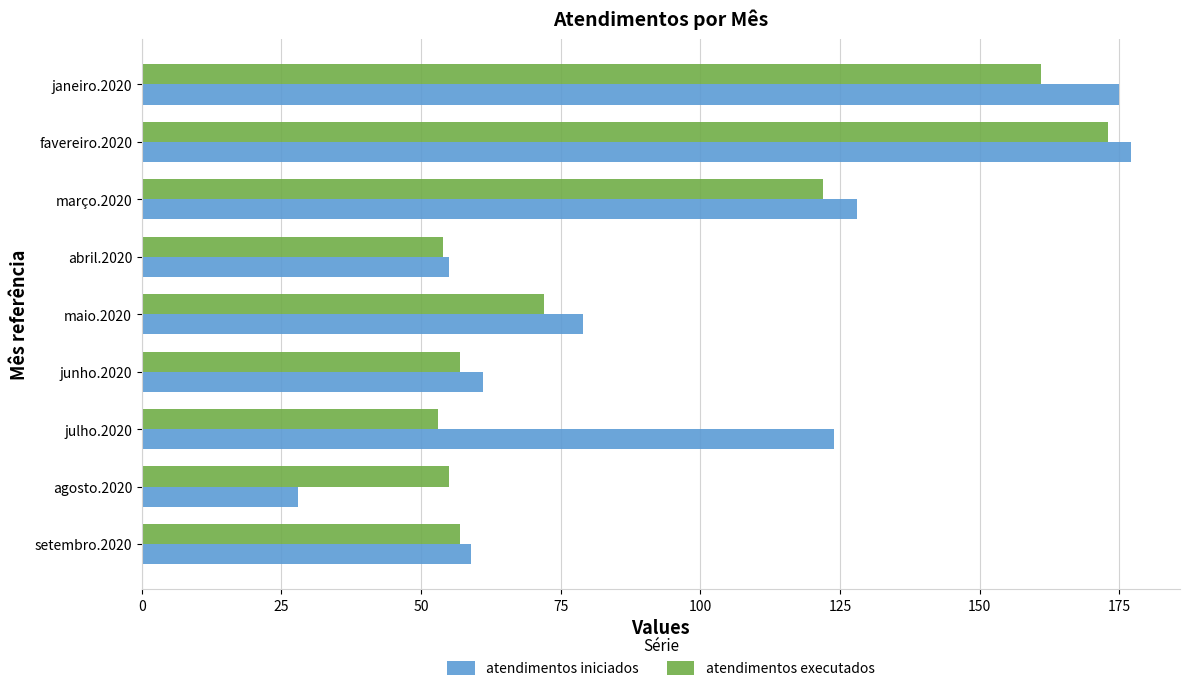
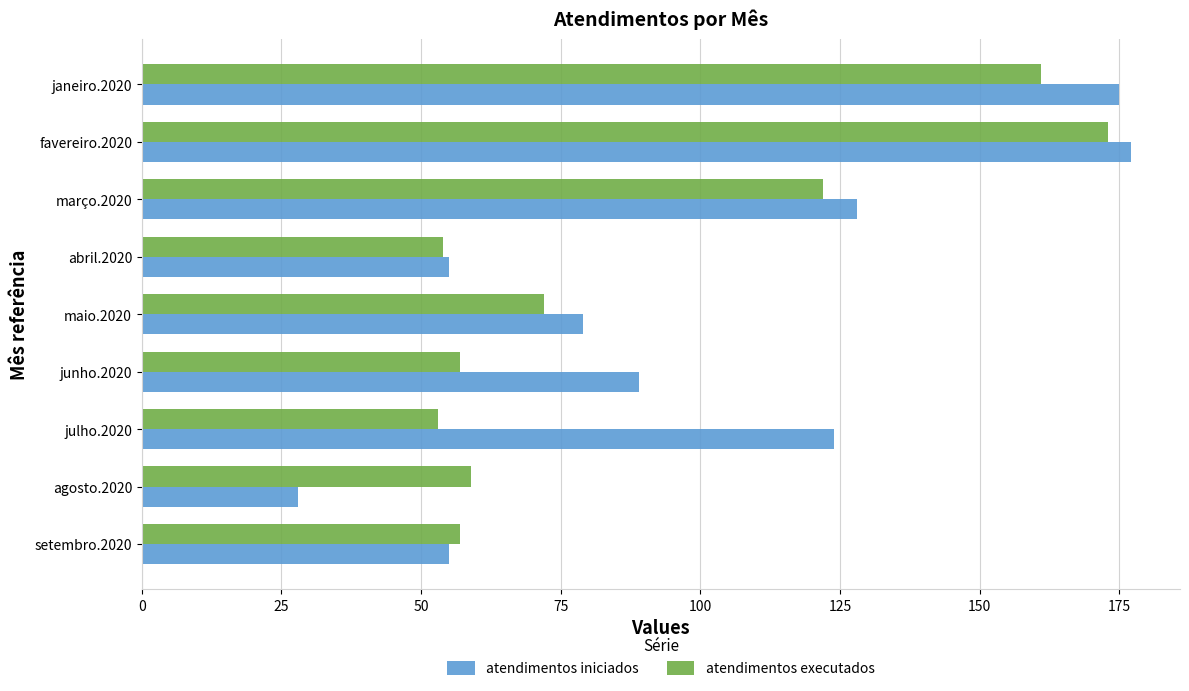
  {
    "atendimentos iniciados": {
      "janeiro.2020": 175,
      "favereiro.2020": 177,
      "março.2020": 128,
      "abril.2020": 55,
      "maio.2020": 79,
-     "junho.2020": 61,
+     "junho.2020": 89,
      "julho.2020": 124,
      "agosto.2020": 28,
-     "setembro.2020": 59
+     "setembro.2020": 55
    },
    "atendimentos executados": {
      "janeiro.2020": 161,
      "favereiro.2020": 173,
      "março.2020": 122,
      "abril.2020": 54,
      "maio.2020": 72,
      "junho.2020": 57,
      "julho.2020": 53,
-     "agosto.2020": 55,
+     "agosto.2020": 59,
      "setembro.2020": 57
    }
  }
